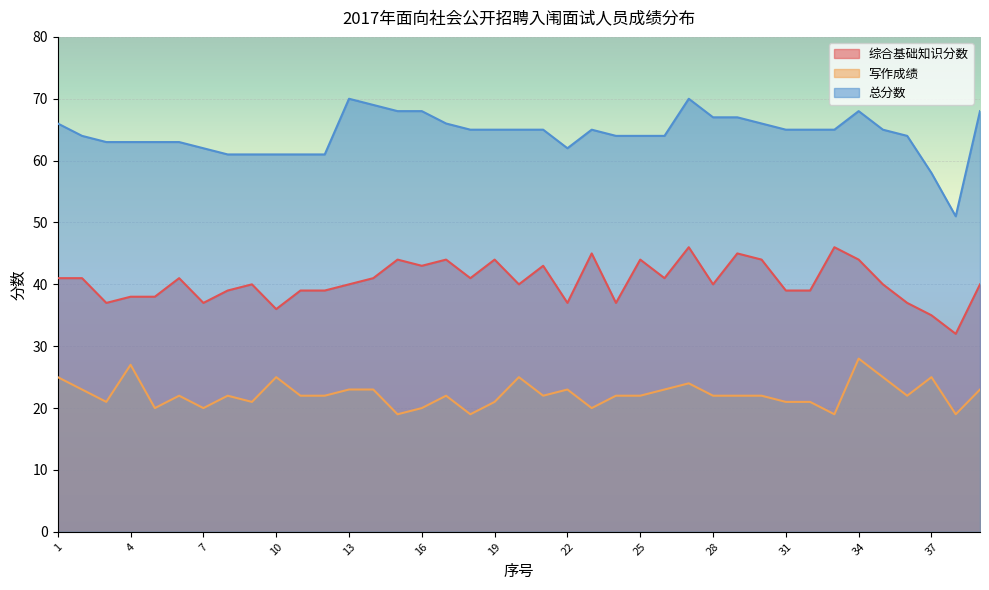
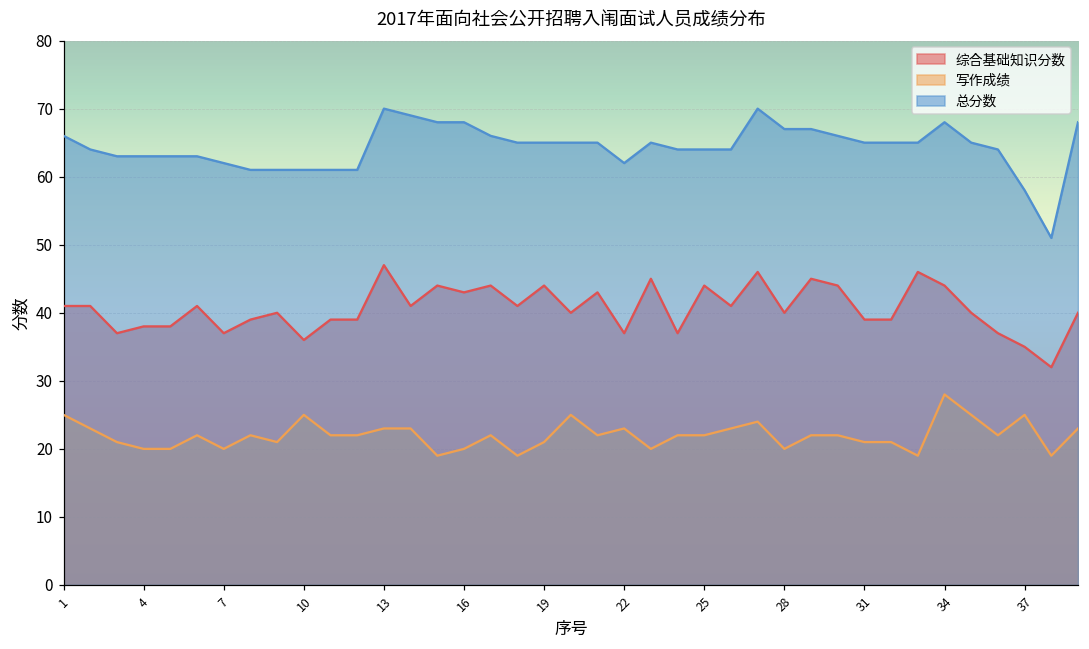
  {
    "综合基础知识分数": {
      "1": 41,
      "4": 38,
      "7": 37,
      "10": 36,
-     "13": 40,
+     "13": 47,
      "16": 43,
      "19": 44,
      "22": 37,
      "25": 44,
      "28": 40,
      "31": 39,
      "34": 44,
      "37": 35
    },
    "写作成绩": {
      "1": 25,
-     "4": 27,
+     "4": 20,
      "7": 20,
      "10": 25,
      "13": 23,
      "16": 20,
      "19": 21,
      "22": 23,
      "25": 22,
-     "28": 22,
+     "28": 20,
      "31": 21,
      "34": 28,
      "37": 25
    },
    "总分数": {
      "1": 66,
      "4": 63,
      "7": 62,
      "10": 61,
      "13": 70,
      "16": 68,
      "19": 65,
      "22": 62,
      "25": 64,
      "28": 67,
      "31": 65,
      "34": 68,
      "37": 58
    }
  }
